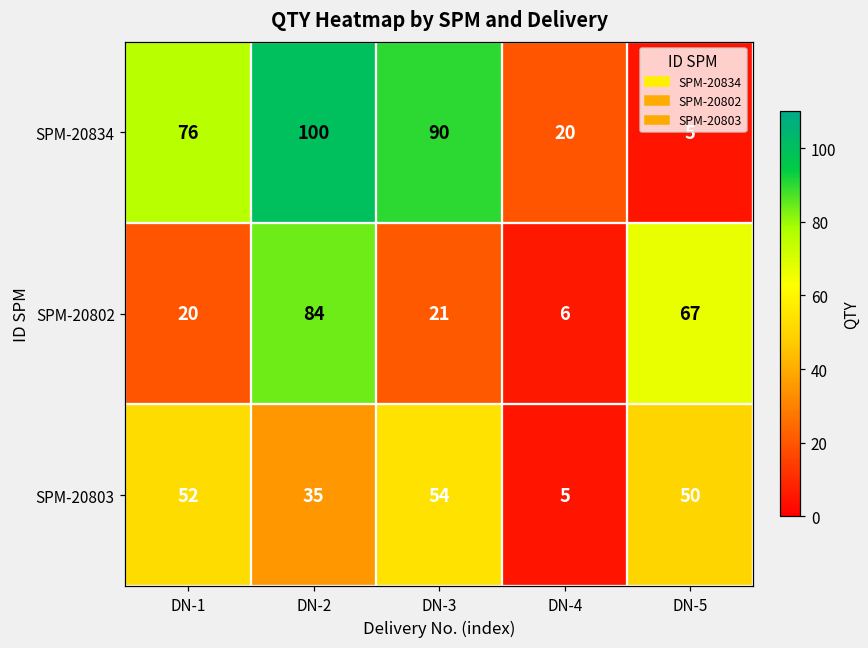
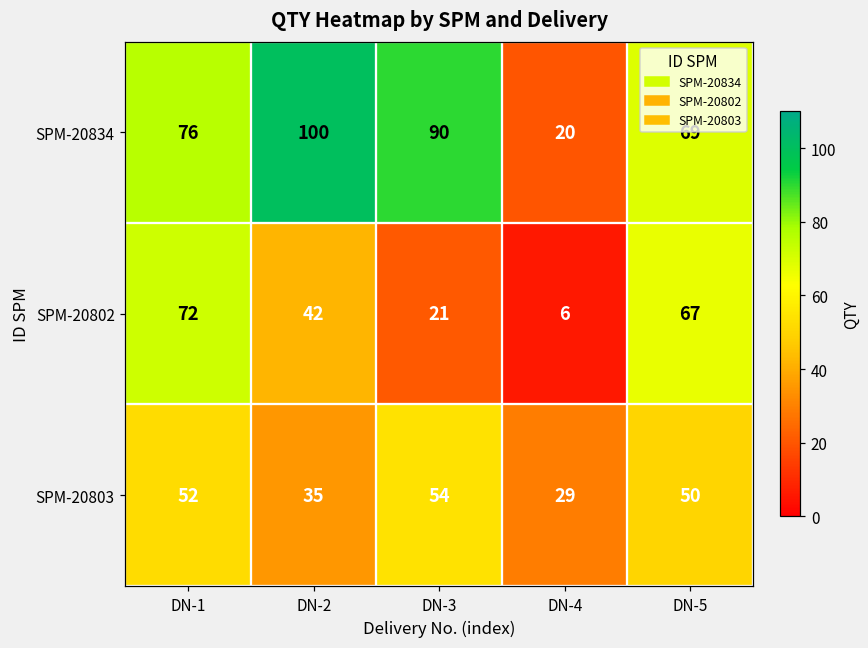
  {
    "SPM-20834": {
      "DN-1": 76,
      "DN-2": 100,
      "DN-3": 90,
      "DN-4": 20,
-     "DN-5": 5
+     "DN-5": 69
    },
    "SPM-20802": {
-     "DN-1": 20,
-     "DN-2": 84,
+     "DN-1": 72,
+     "DN-2": 42,
      "DN-3": 21,
      "DN-4": 6,
      "DN-5": 67
    },
    "SPM-20803": {
      "DN-1": 52,
      "DN-2": 35,
      "DN-3": 54,
-     "DN-4": 5,
+     "DN-4": 29,
      "DN-5": 50
    }
  }
